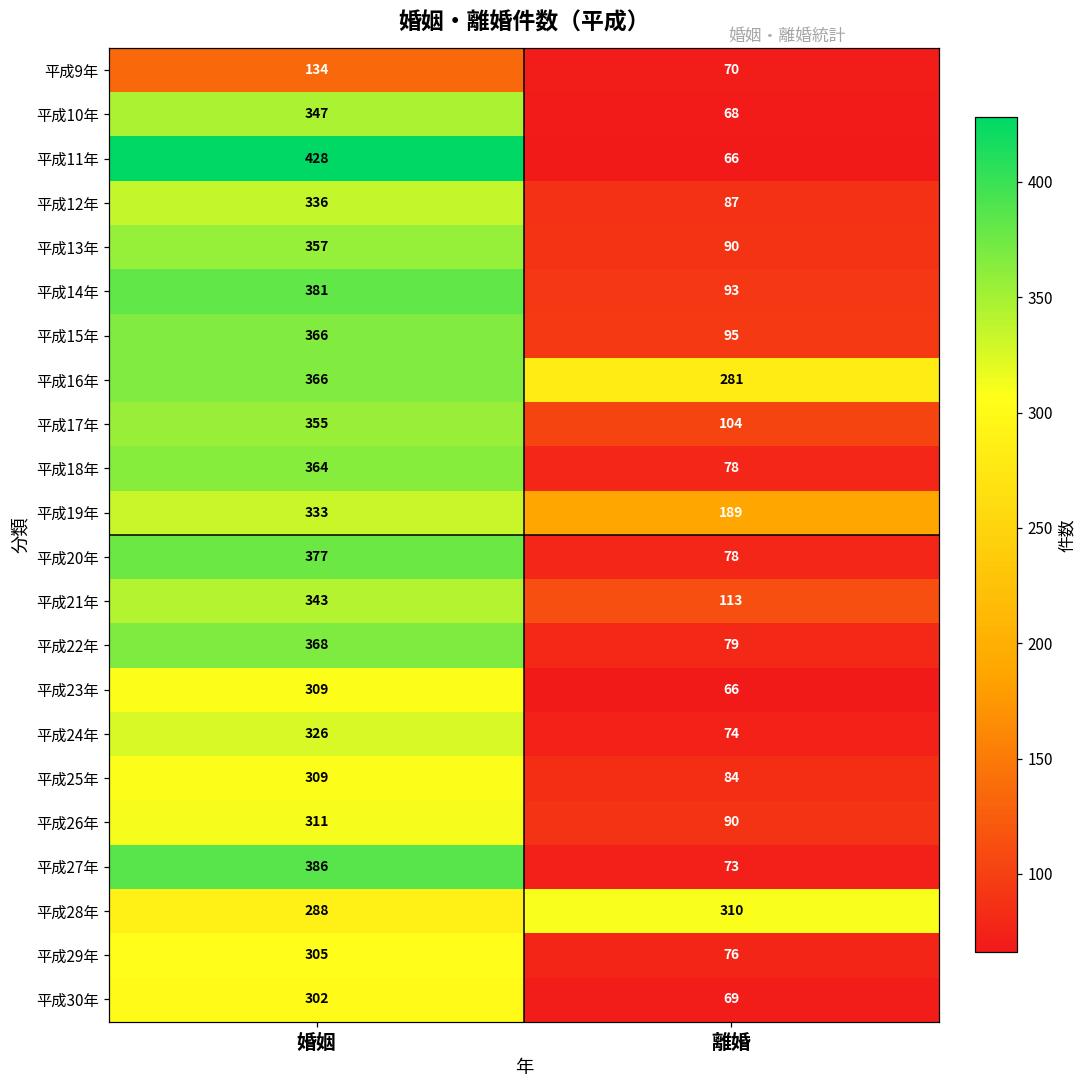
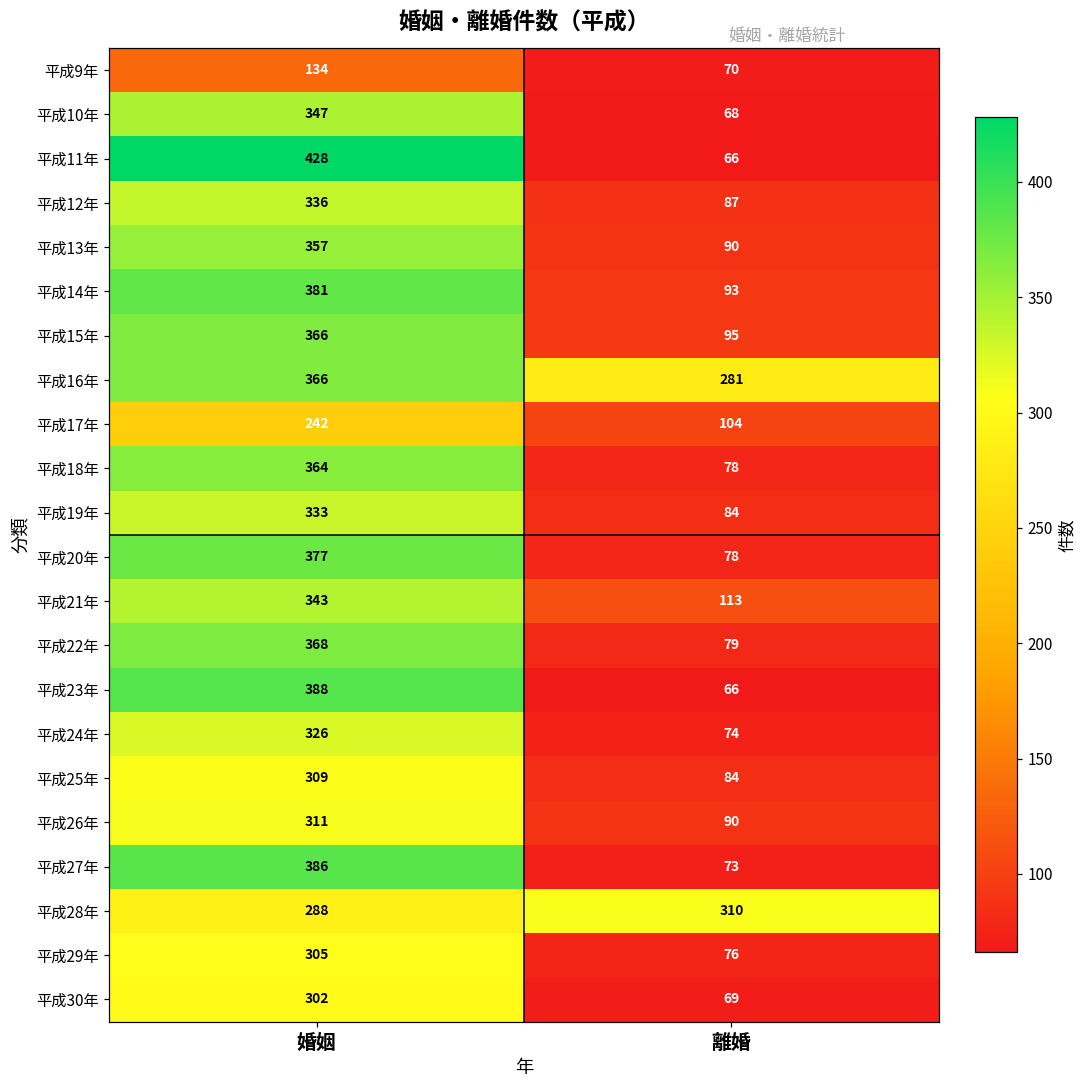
  {
    "平成9年": {
      "婚姻": 134,
      "離婚": 70
    },
    "平成10年": {
      "婚姻": 347,
      "離婚": 68
    },
    "平成11年": {
      "婚姻": 428,
      "離婚": 66
    },
    "平成12年": {
      "婚姻": 336,
      "離婚": 87
    },
    "平成13年": {
      "婚姻": 357,
      "離婚": 90
    },
    "平成14年": {
      "婚姻": 381,
      "離婚": 93
    },
    "平成15年": {
      "婚姻": 366,
      "離婚": 95
    },
    "平成16年": {
      "婚姻": 366,
      "離婚": 281
    },
    "平成17年": {
-     "婚姻": 355,
+     "婚姻": 242,
      "離婚": 104
    },
    "平成18年": {
      "婚姻": 364,
      "離婚": 78
    },
    "平成19年": {
      "婚姻": 333,
-     "離婚": 189
+     "離婚": 84
    },
    "平成20年": {
      "婚姻": 377,
      "離婚": 78
    },
    "平成21年": {
      "婚姻": 343,
      "離婚": 113
    },
    "平成22年": {
      "婚姻": 368,
      "離婚": 79
    },
    "平成23年": {
-     "婚姻": 309,
+     "婚姻": 388,
      "離婚": 66
    },
    "平成24年": {
      "婚姻": 326,
      "離婚": 74
    },
    "平成25年": {
      "婚姻": 309,
      "離婚": 84
    },
    "平成26年": {
      "婚姻": 311,
      "離婚": 90
    },
    "平成27年": {
      "婚姻": 386,
      "離婚": 73
    },
    "平成28年": {
      "婚姻": 288,
      "離婚": 310
    },
    "平成29年": {
      "婚姻": 305,
      "離婚": 76
    },
    "平成30年": {
      "婚姻": 302,
      "離婚": 69
    }
  }
